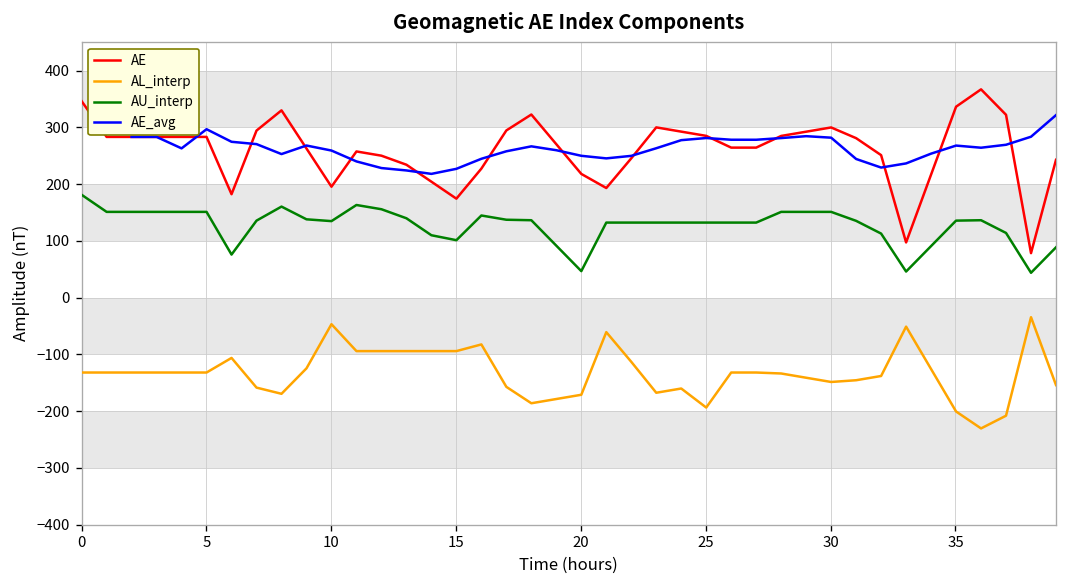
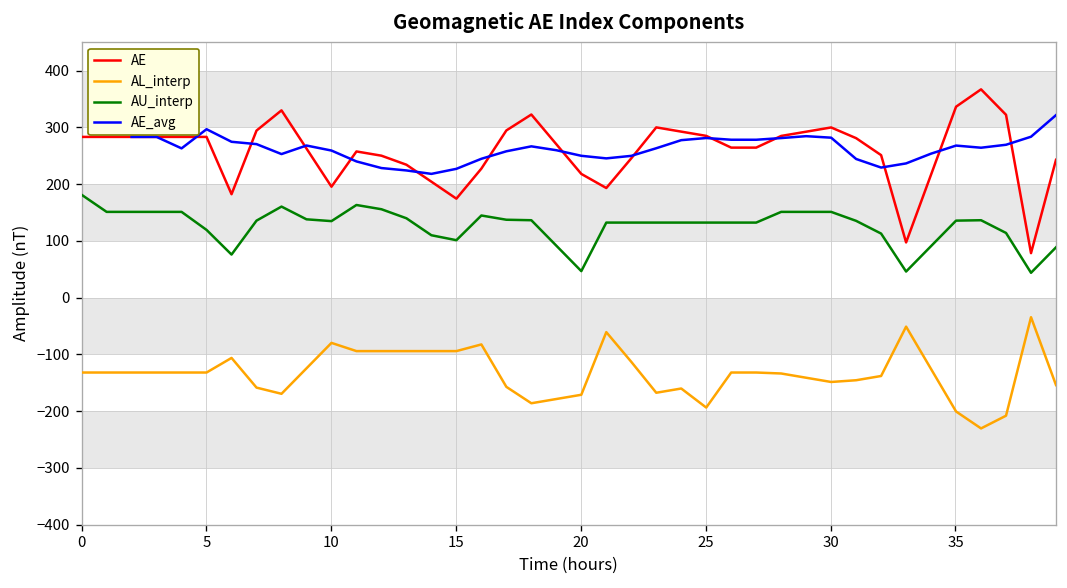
  {
    "AE": {
-     "0": 350,
+     "0": 280,
      "5": 280,
      "10": 200,
      "15": 170,
      "20": 220
    },
    "AL_interp": {
      "0": -130,
      "5": -130,
-     "10": -50,
+     "10": -80,
      "15": -90,
      "20": -170,
      "25": -190
    },
    "AU_interp": {
      "0": 180,
-     "5": 150,
+     "5": 120,
      "10": 130,
      "15": 100,
      "20": 50,
      "25": 130
    },
    "AE_avg": {
      "5": 300,
      "10": 260,
      "15": 230,
      "20": 250
    }
  }
